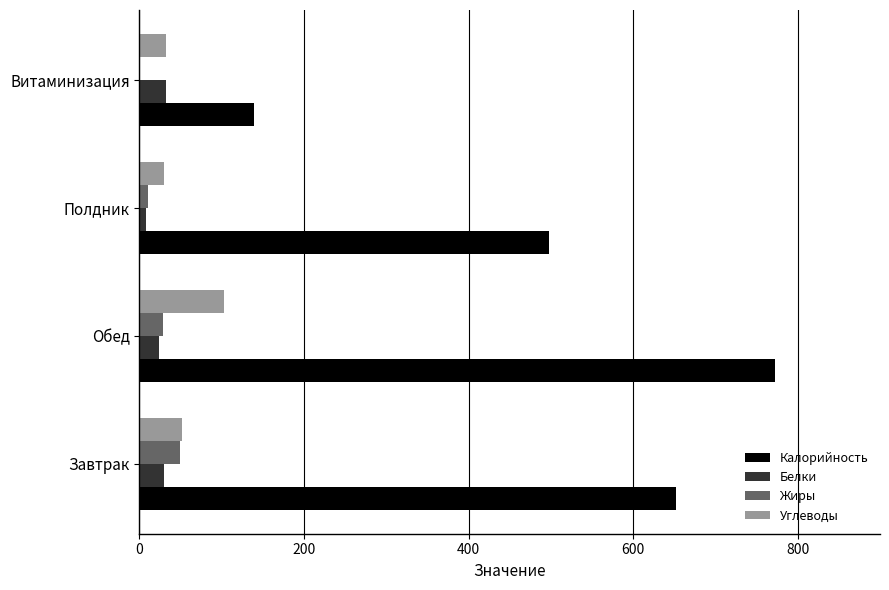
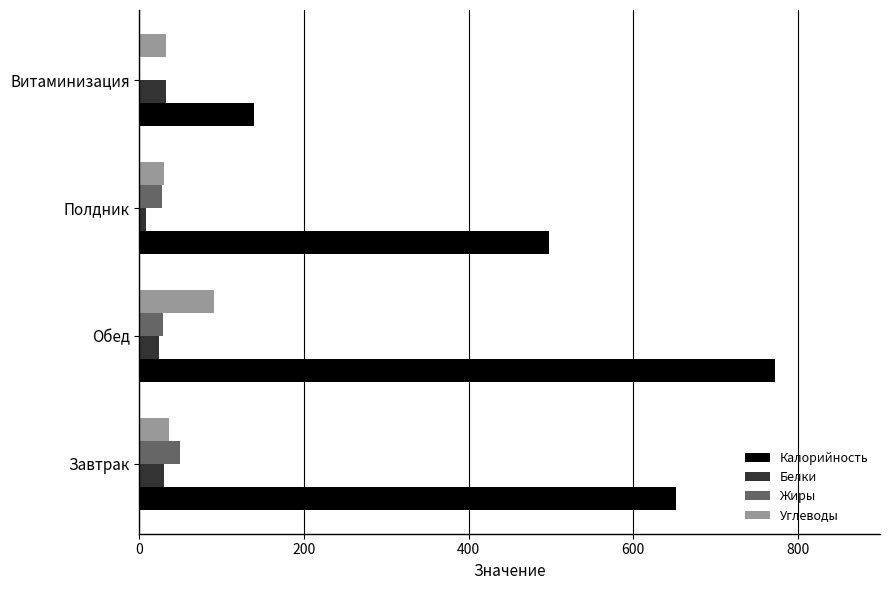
  {
    "Калорийность": {
      "Витаминизация": 140,
      "Полдник": 500,
      "Обед": 770,
      "Завтрак": 650
    },
    "Белки": {
      "Витаминизация": 30,
      "Полдник": 10,
      "Обед": 20,
      "Завтрак": 30
    },
    "Жиры": {
-     "Полдник": 10,
+     "Полдник": 30,
      "Обед": 30,
      "Завтрак": 50
    },
    "Углеводы": {
      "Витаминизация": 30,
      "Полдник": 30,
-     "Обед": 100,
-     "Завтрак": 50
+     "Обед": 90,
+     "Завтрак": 40
    }
  }
